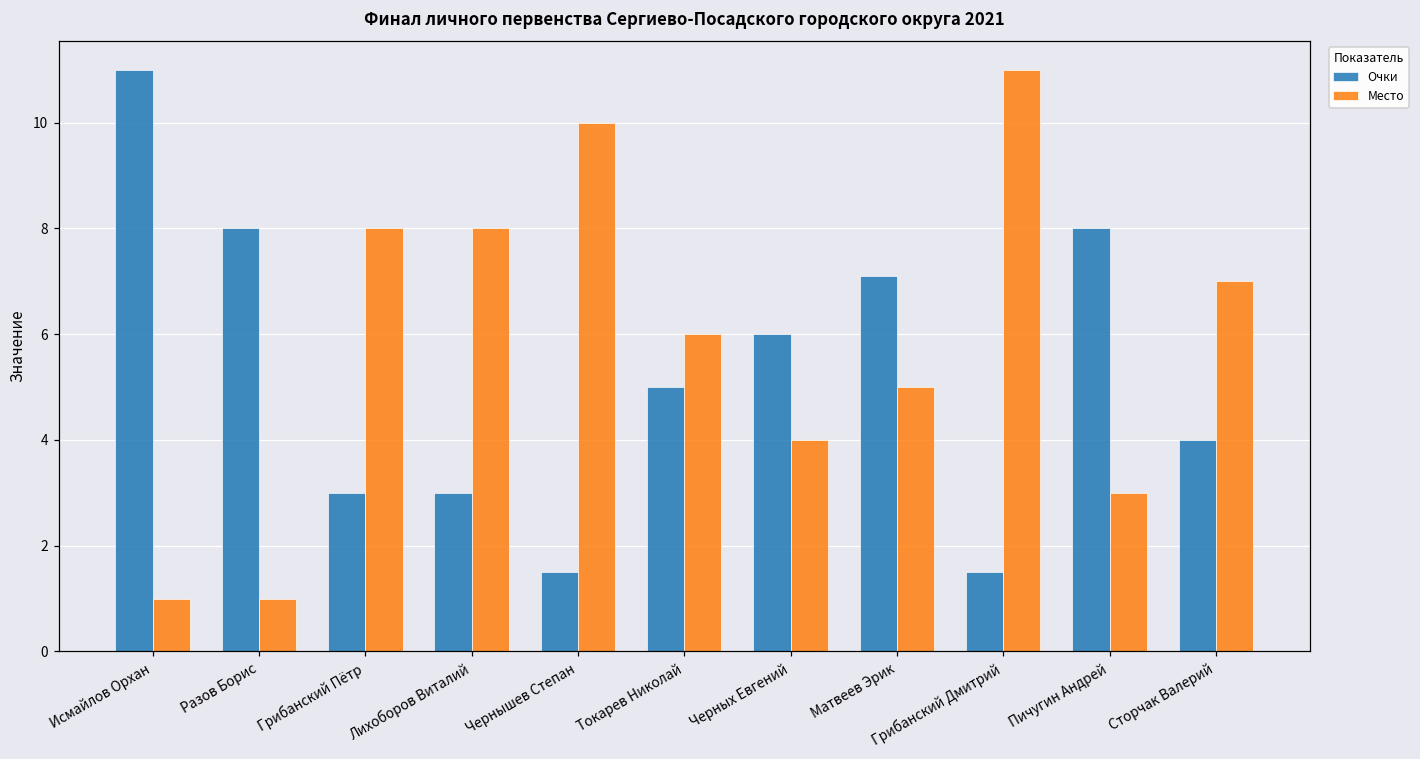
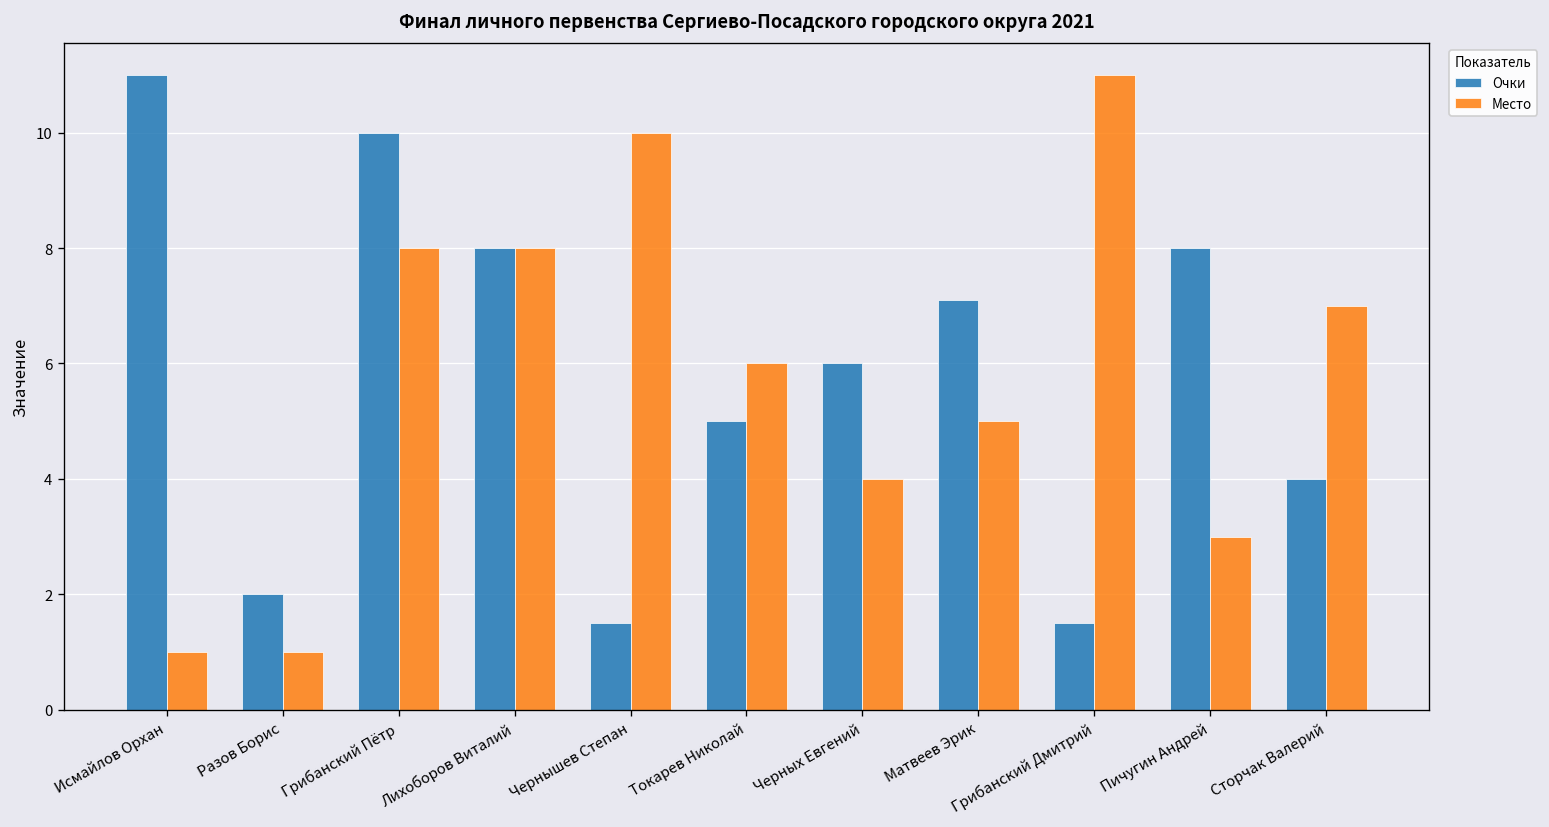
  {
    "Очки": {
      "Исмайлов Орхан": 11,
-     "Разов Борис": 8,
-     "Грибанский Пётр": 3,
-     "Лихоборов Виталий": 3,
+     "Разов Борис": 2,
+     "Грибанский Пётр": 10,
+     "Лихоборов Виталий": 8,
      "Чернышев Степан": 1.5,
      "Токарев Николай": 5,
      "Черных Евгений": 6,
      "Матвеев Эрик": 7.1,
      "Грибанский Дмитрий": 1.5,
      "Пичугин Андрей": 8,
      "Сторчак Валерий": 4
    },
    "Место": {
      "Исмайлов Орхан": 1,
      "Разов Борис": 1,
      "Грибанский Пётр": 8,
      "Лихоборов Виталий": 8,
      "Чернышев Степан": 10,
      "Токарев Николай": 6,
      "Черных Евгений": 4,
      "Матвеев Эрик": 5,
      "Грибанский Дмитрий": 11,
      "Пичугин Андрей": 3,
      "Сторчак Валерий": 7
    }
  }
